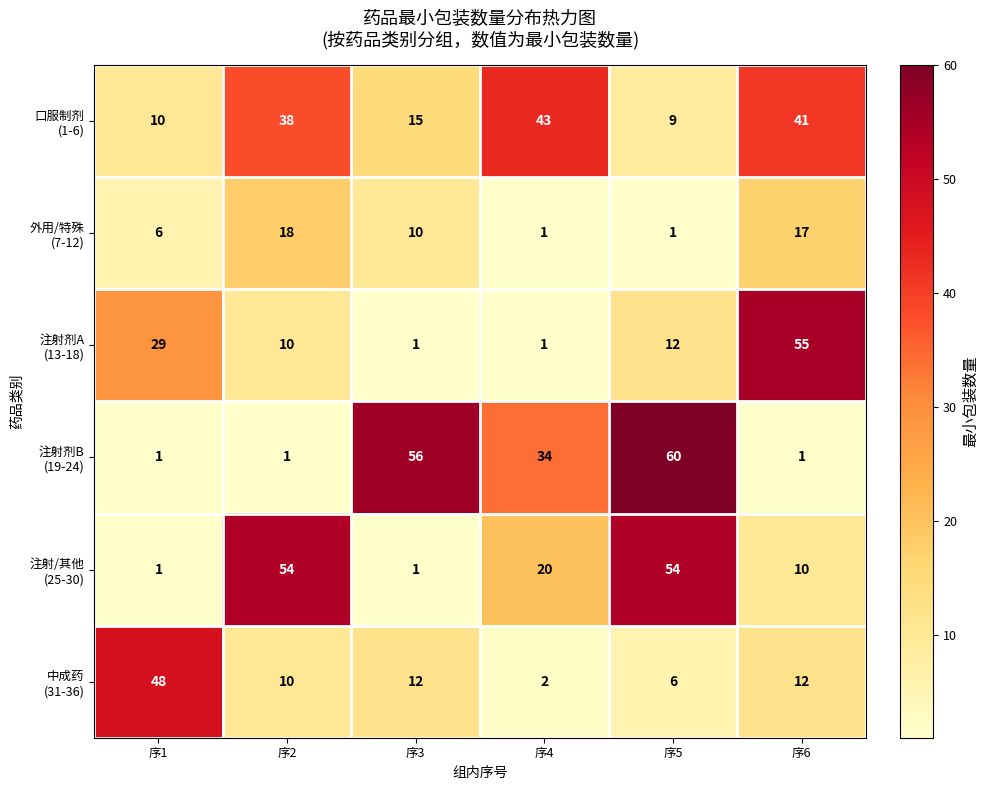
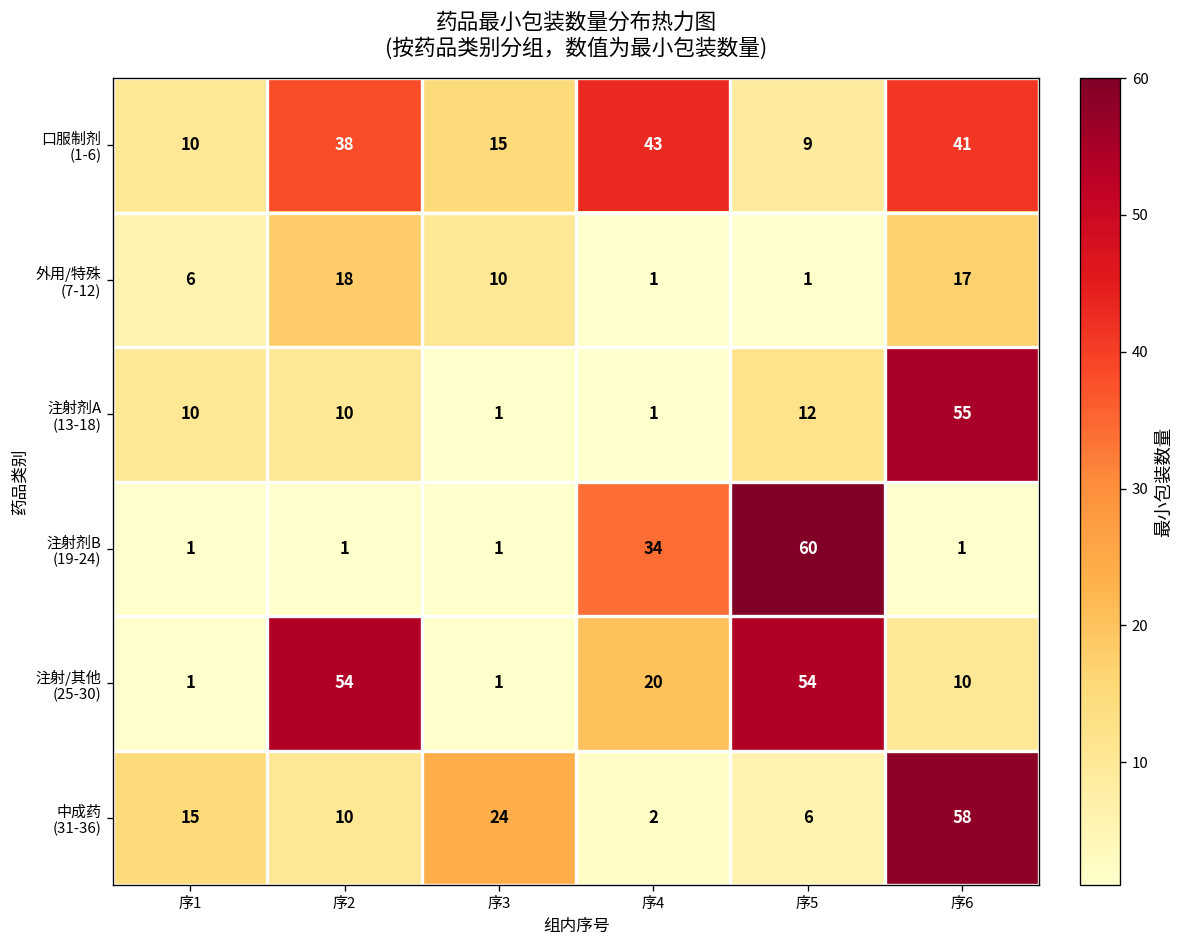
  {
    "口服制剂 (1-6)": {
      "序1": 10,
      "序2": 38,
      "序3": 15,
      "序4": 43,
      "序5": 9,
      "序6": 41
    },
    "外用/特殊 (7-12)": {
      "序1": 6,
      "序2": 18,
      "序3": 10,
      "序4": 1,
      "序5": 1,
      "序6": 17
    },
    "注射剂A (13-18)": {
-     "序1": 29,
+     "序1": 10,
      "序2": 10,
      "序3": 1,
      "序4": 1,
      "序5": 12,
      "序6": 55
    },
    "注射剂B (19-24)": {
      "序1": 1,
      "序2": 1,
-     "序3": 56,
+     "序3": 1,
      "序4": 34,
      "序5": 60,
      "序6": 1
    },
    "注射/其他 (25-30)": {
      "序1": 1,
      "序2": 54,
      "序3": 1,
      "序4": 20,
      "序5": 54,
      "序6": 10
    },
    "中成药 (31-36)": {
-     "序1": 48,
+     "序1": 15,
      "序2": 10,
-     "序3": 12,
+     "序3": 24,
      "序4": 2,
      "序5": 6,
-     "序6": 12
+     "序6": 58
    }
  }
